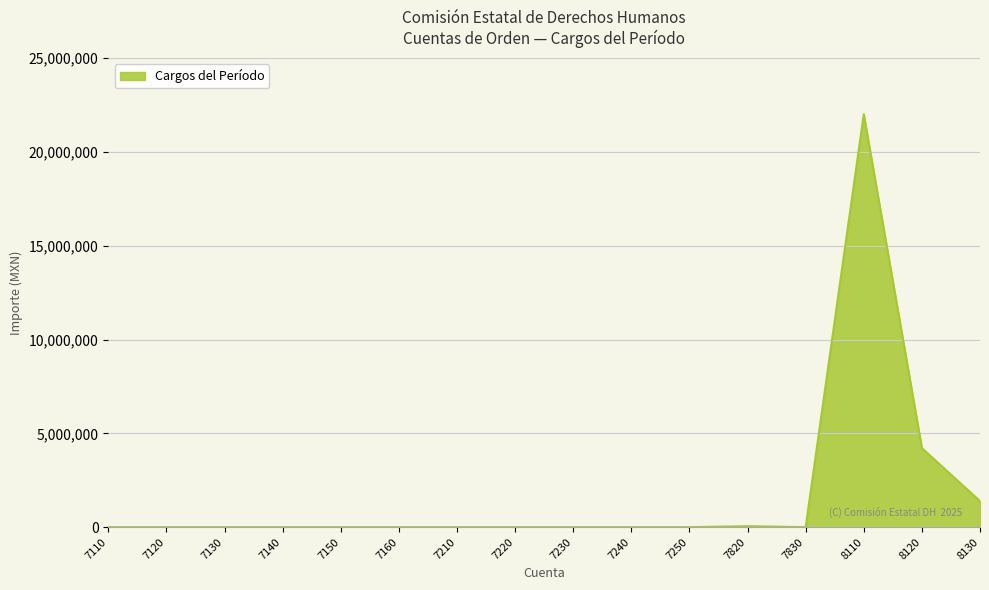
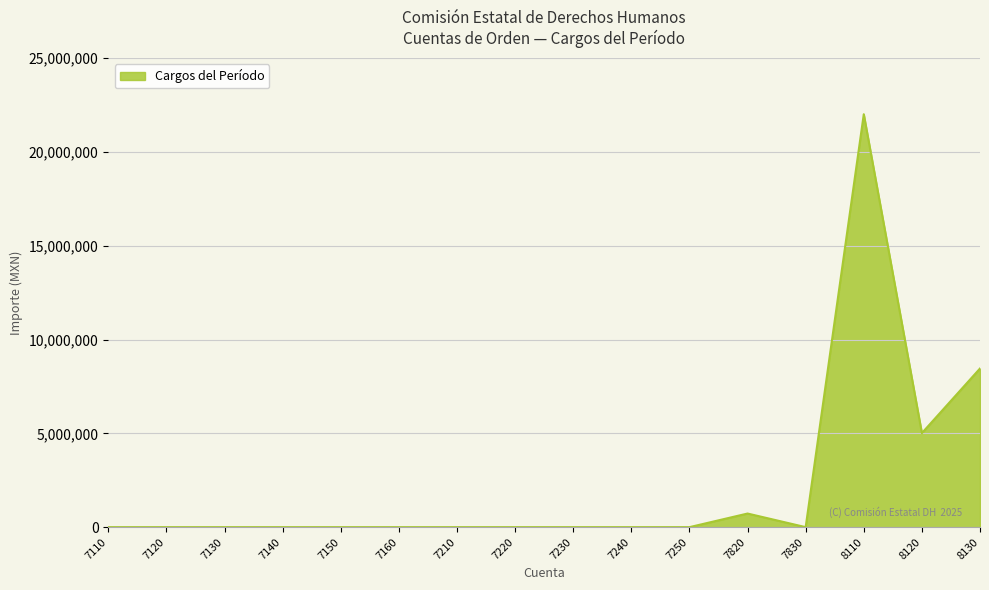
  {
    "7110": "0",
    "7120": "0",
    "7130": "0",
    "7140": "0",
    "7150": "0",
    "7160": "0",
    "7210": "0",
    "7220": "0",
    "7230": "0",
    "7240": "0",
    "7250": "0",
-   "7820": "100,000",
+   "7820": "700,000",
    "7830": "0",
    "8110": "22,000,000",
-   "8120": "4,200,000",
-   "8130": "1,400,000"
+   "8120": "5,000,000",
+   "8130": "8,500,000"
  }
